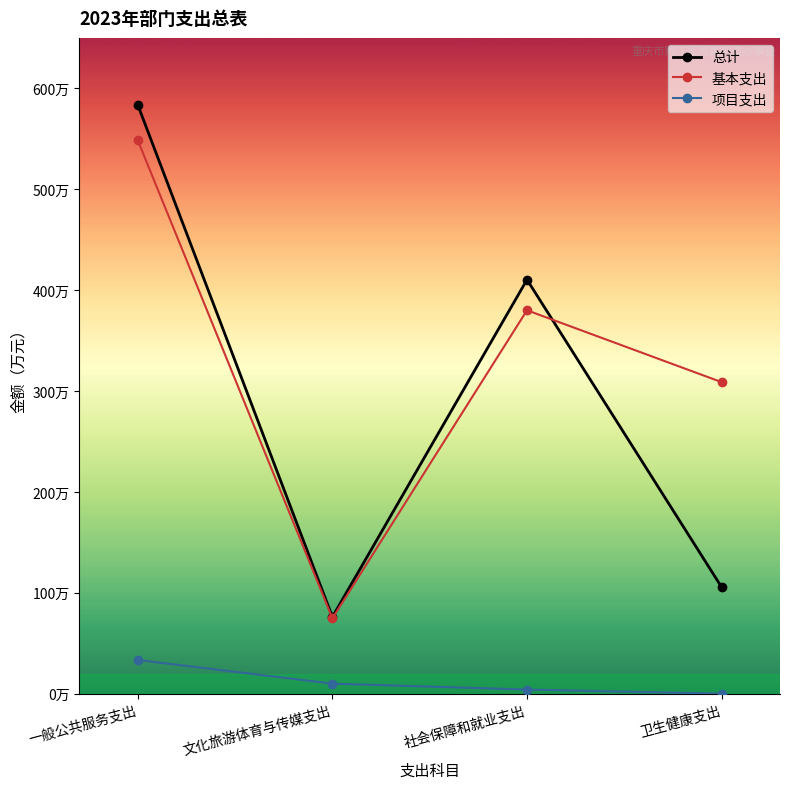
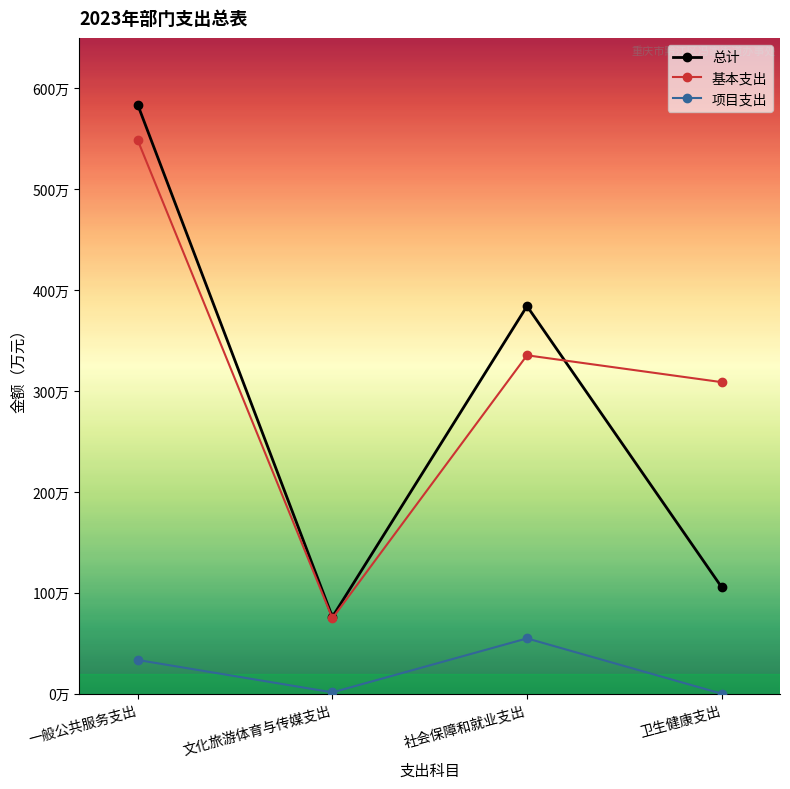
  {
    "总计": {
      "一般公共服务支出": "584万",
-     "社会保障和就业支出": "410万",
+     "社会保障和就业支出": "384万",
      "卫生健康支出": "106万"
    },
    "基本支出": {
      "一般公共服务支出": "548万",
-     "社会保障和就业支出": "380万",
+     "社会保障和就业支出": "335万",
      "卫生健康支出": "309万"
    },
    "项目支出": {
      "一般公共服务支出": "33万",
-     "文化旅游体育与传媒支出": "10万",
-     "社会保障和就业支出": "4万",
+     "文化旅游体育与传媒支出": "1万",
+     "社会保障和就业支出": "55万",
      "卫生健康支出": "0万"
    }
  }
